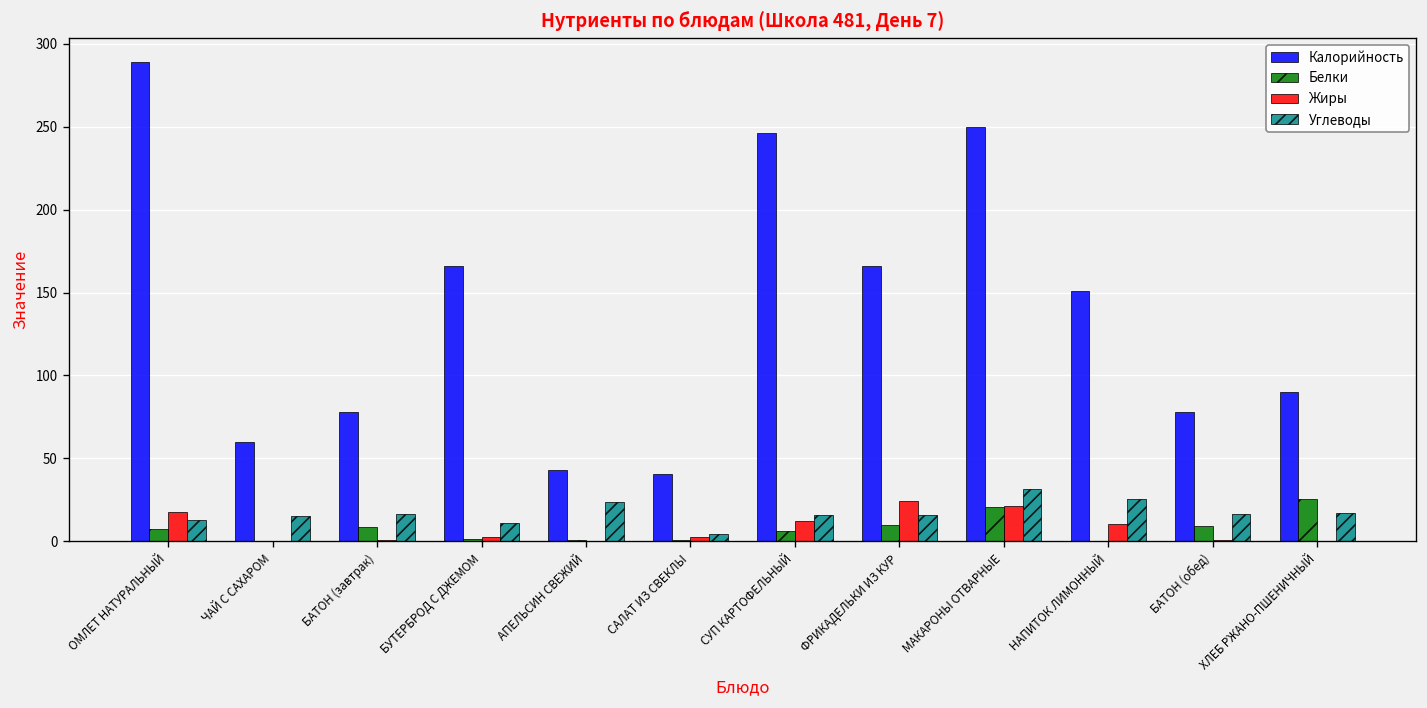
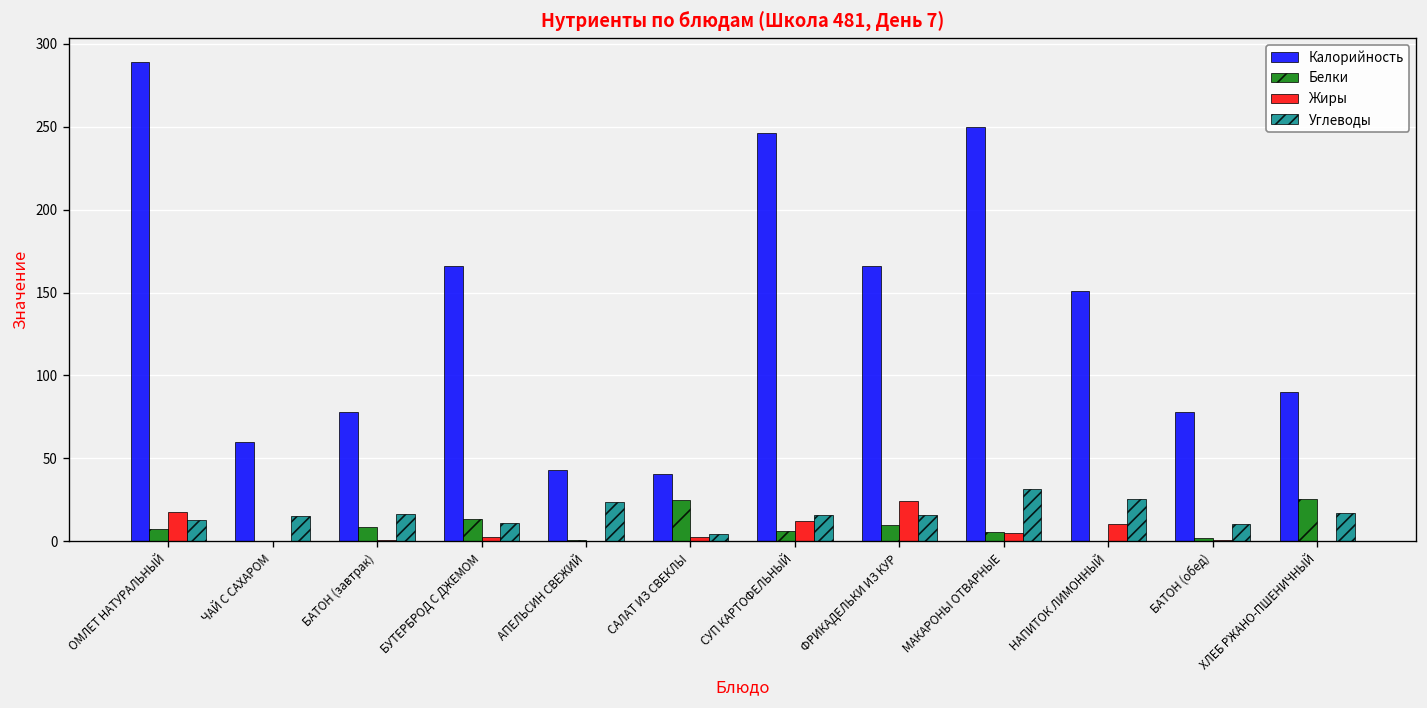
  {
    "Калорийность": {
      "ОМЛЕТ НАТУРАЛЬНЫЙ": 289,
      "ЧАЙ С САХАРОМ": 60,
      "БАТОН (завтрак)": 78,
      "БУТЕРБРОД С ДЖЕМОМ": 166,
      "АПЕЛЬСИН СВЕЖИЙ": 43,
      "САЛАТ ИЗ СВЕКЛЫ": 41,
      "СУП КАРТОФЕЛЬНЫЙ": 246,
      "ФРИКАДЕЛЬКИ ИЗ КУР": 166,
      "МАКАРОНЫ ОТВАРНЫЕ": 250,
      "НАПИТОК ЛИМОННЫЙ": 151,
      "БАТОН (обед)": 78,
      "ХЛЕБ РЖАНО-ПШЕНИЧНЫЙ": 90
    },
    "Белки": {
      "ОМЛЕТ НАТУРАЛЬНЫЙ": 7,
      "БАТОН (завтрак)": 9,
-     "БУТЕРБРОД С ДЖЕМОМ": 1,
-     "САЛАТ ИЗ СВЕКЛЫ": 1,
+     "БУТЕРБРОД С ДЖЕМОМ": 13,
+     "САЛАТ ИЗ СВЕКЛЫ": 25,
      "СУП КАРТОФЕЛЬНЫЙ": 6,
      "ФРИКАДЕЛЬКИ ИЗ КУР": 10,
-     "МАКАРОНЫ ОТВАРНЫЕ": 20,
-     "БАТОН (обед)": 9,
+     "МАКАРОНЫ ОТВАРНЫЕ": 6,
+     "БАТОН (обед)": 2,
      "ХЛЕБ РЖАНО-ПШЕНИЧНЫЙ": 25
    },
    "Жиры": {
      "ОМЛЕТ НАТУРАЛЬНЫЙ": 17,
      "БУТЕРБРОД С ДЖЕМОМ": 2,
      "САЛАТ ИЗ СВЕКЛЫ": 2,
      "СУП КАРТОФЕЛЬНЫЙ": 12,
      "ФРИКАДЕЛЬКИ ИЗ КУР": 24,
-     "МАКАРОНЫ ОТВАРНЫЕ": 21,
+     "МАКАРОНЫ ОТВАРНЫЕ": 5,
      "НАПИТОК ЛИМОННЫЙ": 10
    },
    "Углеводы": {
      "ОМЛЕТ НАТУРАЛЬНЫЙ": 13,
      "ЧАЙ С САХАРОМ": 15,
      "БАТОН (завтрак)": 16,
      "БУТЕРБРОД С ДЖЕМОМ": 11,
      "АПЕЛЬСИН СВЕЖИЙ": 24,
      "САЛАТ ИЗ СВЕКЛЫ": 4,
      "СУП КАРТОФЕЛЬНЫЙ": 16,
      "ФРИКАДЕЛЬКИ ИЗ КУР": 16,
      "МАКАРОНЫ ОТВАРНЫЕ": 31,
      "НАПИТОК ЛИМОННЫЙ": 26,
-     "БАТОН (обед)": 16,
+     "БАТОН (обед)": 10,
      "ХЛЕБ РЖАНО-ПШЕНИЧНЫЙ": 17
    }
  }
